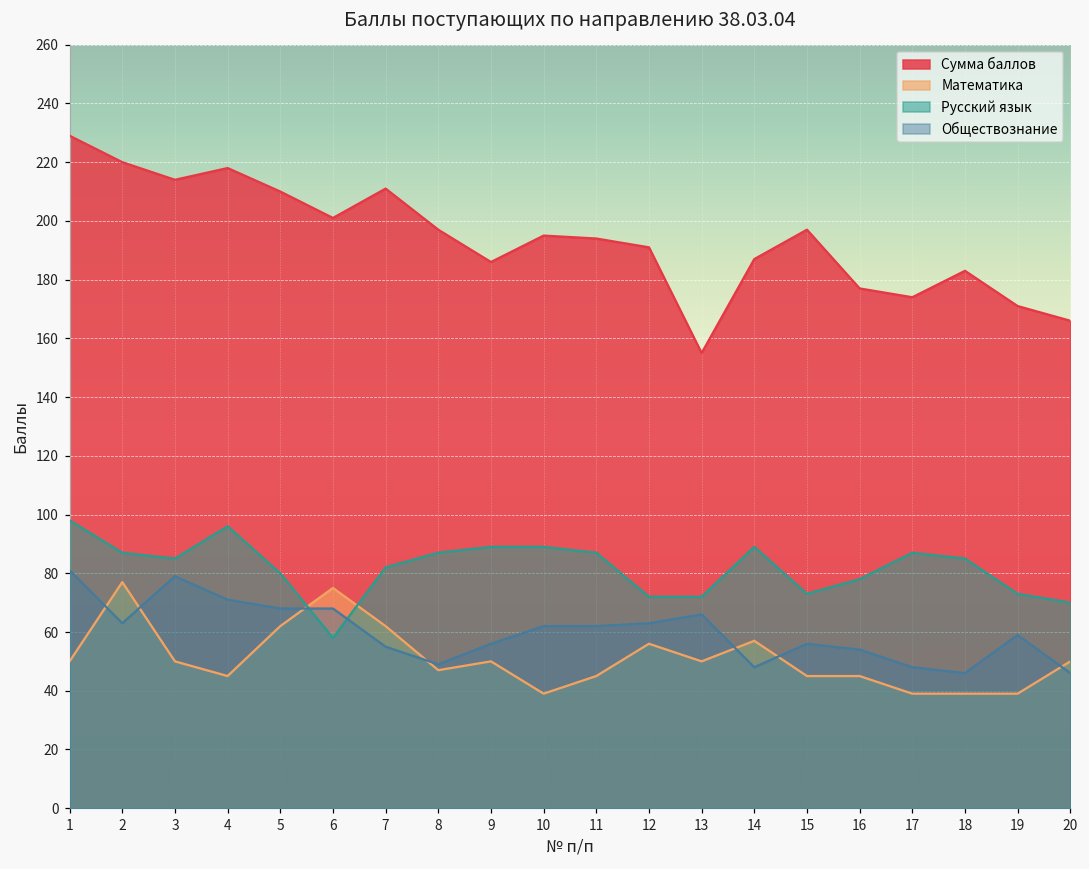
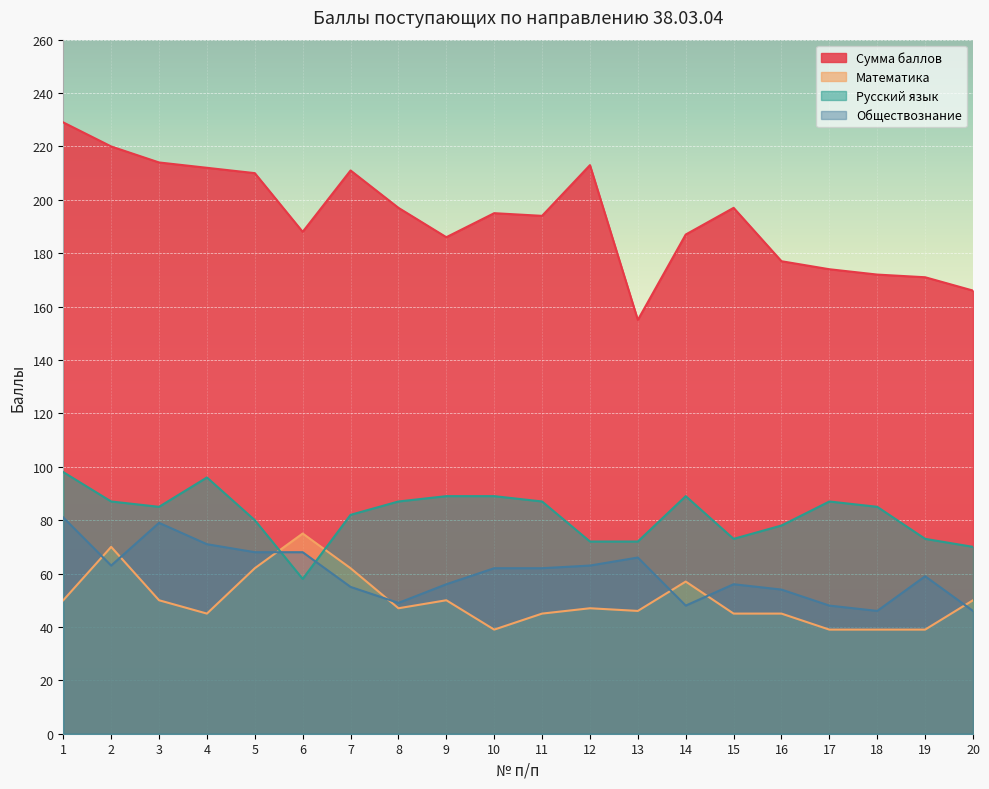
  {
    "Сумма баллов": {
      "1": 229,
      "2": 220,
      "3": 214,
-     "4": 218,
+     "4": 212,
      "5": 210,
-     "6": 201,
+     "6": 188,
      "7": 211,
      "8": 197,
      "9": 186,
      "10": 195,
      "11": 194,
-     "12": 191,
+     "12": 213,
      "13": 155,
      "14": 187,
      "15": 197,
      "16": 177,
      "17": 174,
-     "18": 183,
+     "18": 172,
      "19": 171,
      "20": 166
    },
    "Математика": {
      "1": 50,
-     "2": 77,
+     "2": 70,
      "3": 50,
      "4": 45,
      "5": 62,
      "6": 75,
      "7": 62,
      "8": 47,
      "9": 50,
      "10": 39,
      "11": 45,
-     "12": 56,
-     "13": 50,
+     "12": 47,
+     "13": 46,
      "14": 57,
      "15": 45,
      "16": 45,
      "17": 39,
      "18": 39,
      "19": 39,
      "20": 50
    }
  }
